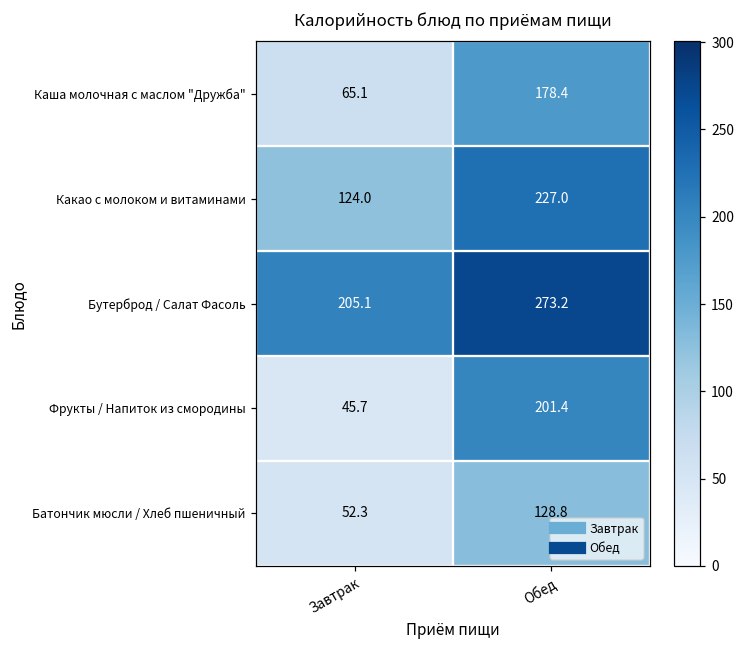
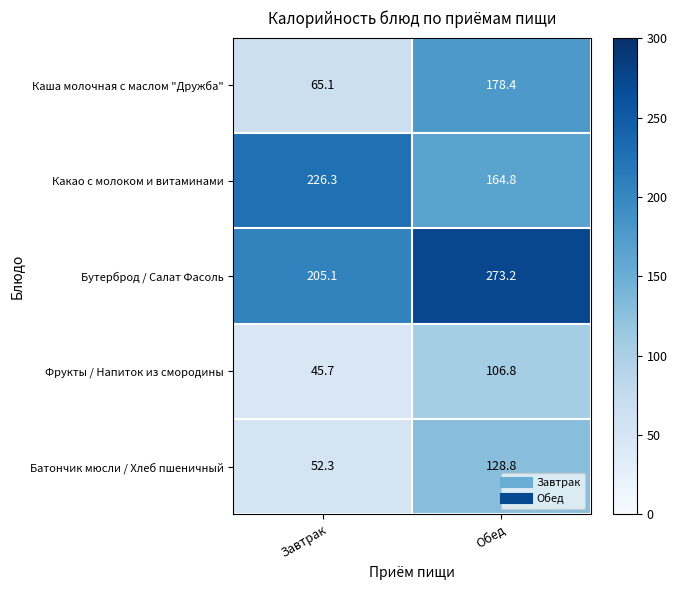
  {
    "Каша молочная с маслом \"Дружба\"": {
      "Завтрак": 65.1,
      "Обед": 178.4
    },
    "Какао с молоком и витаминами": {
-     "Завтрак": 124.0,
-     "Обед": 227.0
+     "Завтрак": 226.3,
+     "Обед": 164.8
    },
    "Бутерброд / Салат Фасоль": {
      "Завтрак": 205.1,
      "Обед": 273.2
    },
    "Фрукты / Напиток из смородины": {
      "Завтрак": 45.7,
-     "Обед": 201.4
+     "Обед": 106.8
    },
    "Батончик мюсли / Хлеб пшеничный": {
      "Завтрак": 52.3,
      "Обед": 128.8
    }
  }
